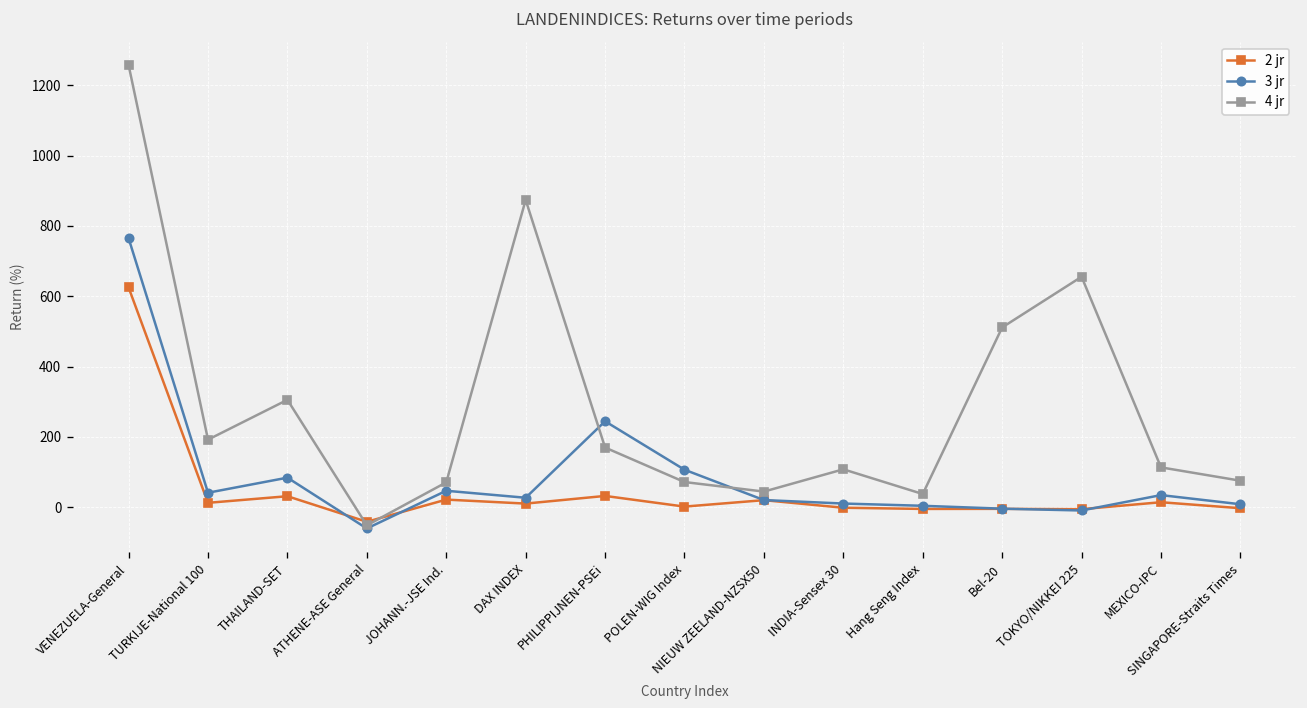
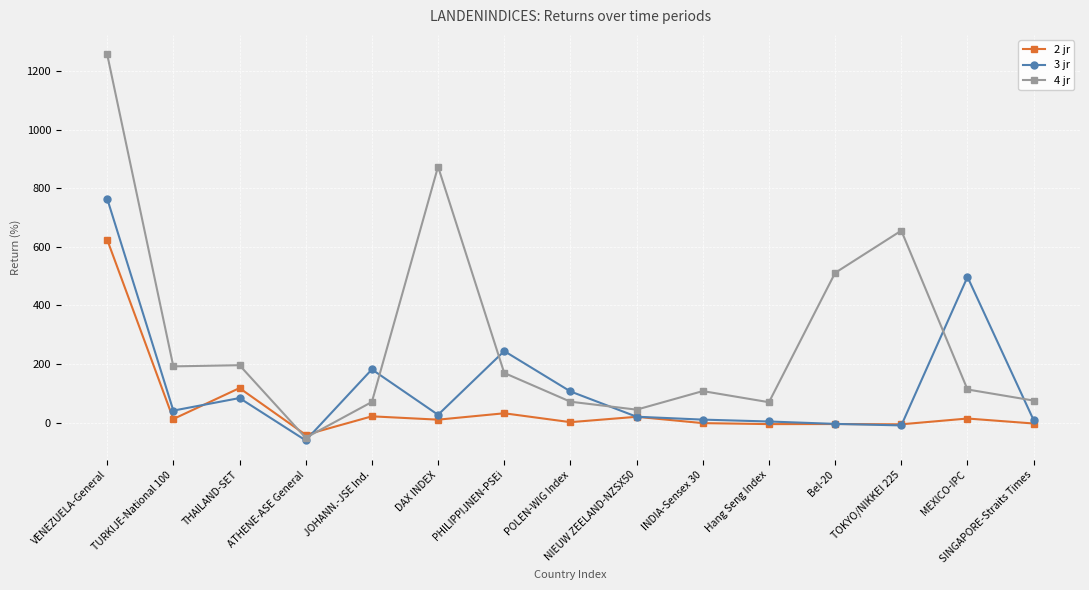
  {
    "2 jr": {
      "VENEZUELA-General": 620,
      "TURKIJE-National 100": 10,
-     "THAILAND-SET": 30,
+     "THAILAND-SET": 120,
      "ATHENE-ASE General": -40,
      "JOHANN.-JSE Ind.": 20,
      "DAX INDEX": 10,
      "PHILIPPIJNEN-PSEi": 30,
      "POLEN-WIG Index": 0,
      "INDIA-Sensex 30": 0,
      "Hang Seng Index": -10,
      "MEXICO-IPC": 10,
      "SINGAPORE-Straits Times": 0
    },
    "3 jr": {
      "VENEZUELA-General": 770,
      "TURKIJE-National 100": 40,
      "THAILAND-SET": 80,
      "ATHENE-ASE General": -60,
-     "JOHANN.-JSE Ind.": 50,
+     "JOHANN.-JSE Ind.": 180,
      "DAX INDEX": 30,
      "PHILIPPIJNEN-PSEi": 240,
      "POLEN-WIG Index": 110,
      "INDIA-Sensex 30": 10,
      "Hang Seng Index": 0,
-     "MEXICO-IPC": 30,
+     "MEXICO-IPC": 500,
      "SINGAPORE-Straits Times": 10
    },
    "4 jr": {
      "VENEZUELA-General": 1260,
      "TURKIJE-National 100": 190,
-     "THAILAND-SET": 310,
+     "THAILAND-SET": 200,
      "ATHENE-ASE General": -50,
      "JOHANN.-JSE Ind.": 70,
      "DAX INDEX": 870,
      "PHILIPPIJNEN-PSEi": 170,
      "POLEN-WIG Index": 70,
      "NIEUW ZEELAND-NZSX50": 40,
      "INDIA-Sensex 30": 110,
-     "Hang Seng Index": 40,
+     "Hang Seng Index": 70,
      "Bel-20": 510,
      "TOKYO/NIKKEI 225": 660,
      "MEXICO-IPC": 110,
      "SINGAPORE-Straits Times": 80
    }
  }
